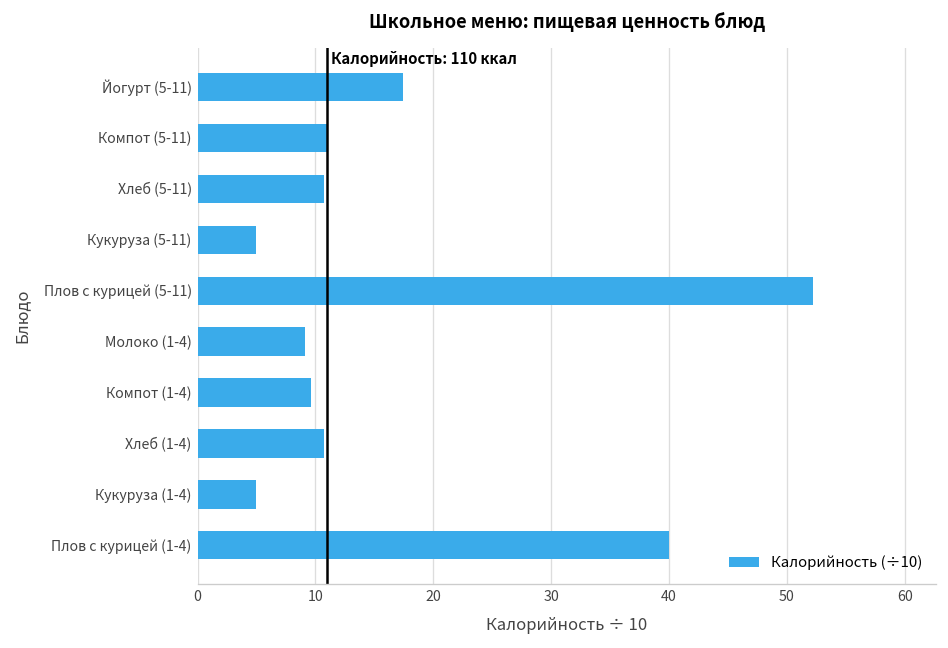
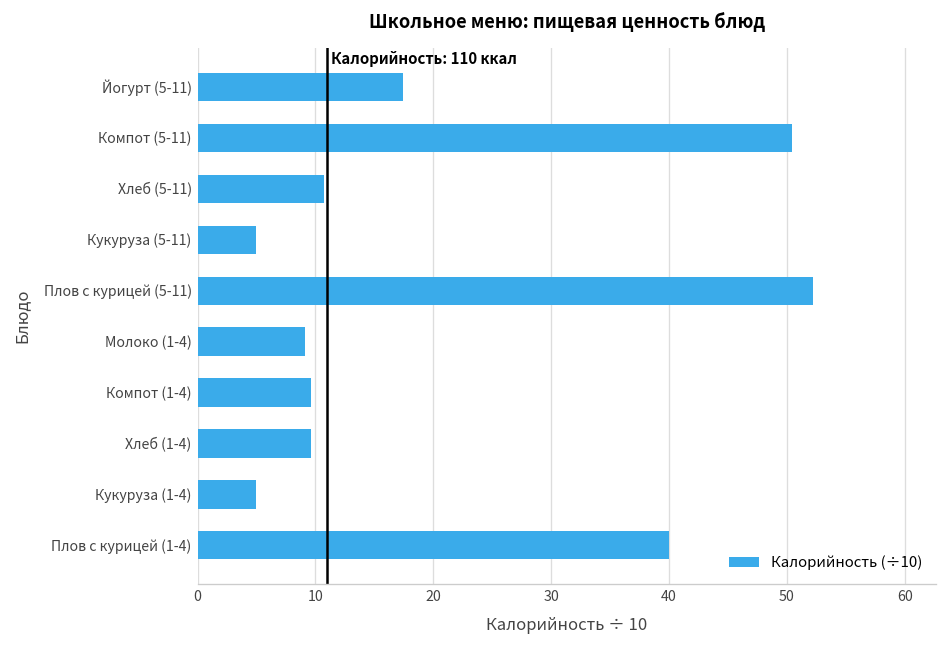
  {
-   "Компот (5-11)": 11,
+   "Компот (5-11)": 50,
    "Хлеб (5-11)": 11,
    "Кукуруза (5-11)": 5,
    "Плов с курицей (5-11)": 52,
    "Молоко (1-4)": 9,
    "Компот (1-4)": 10,
-   "Хлеб (1-4)": 11,
+   "Хлеб (1-4)": 10,
    "Кукуруза (1-4)": 5,
    "Плов с курицей (1-4)": 40
  }
